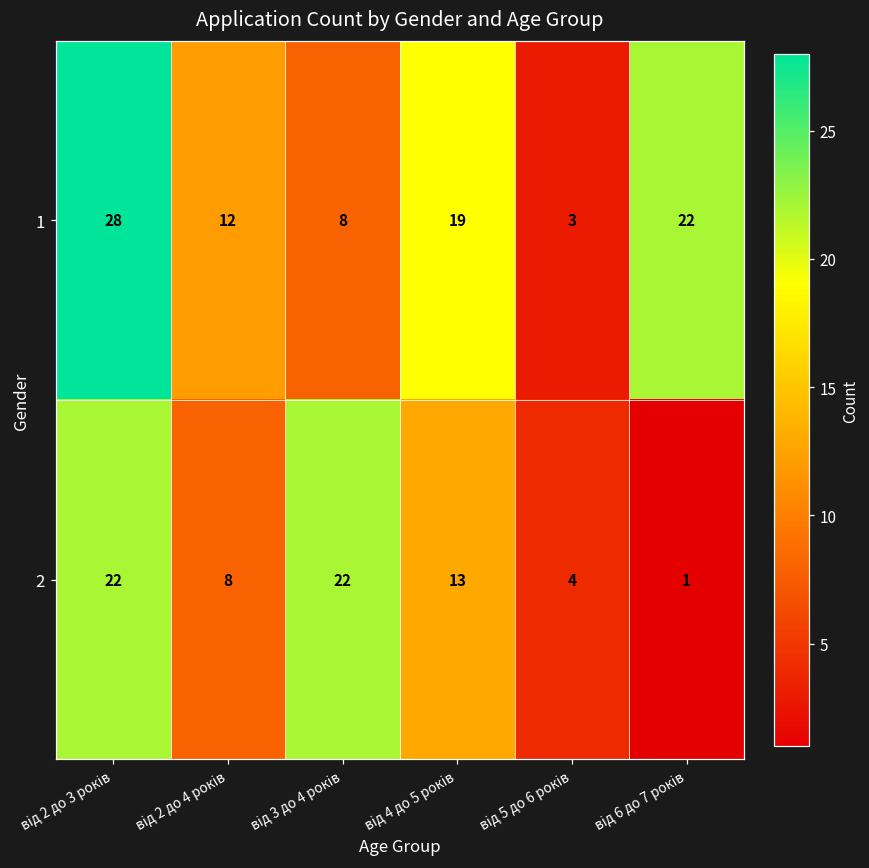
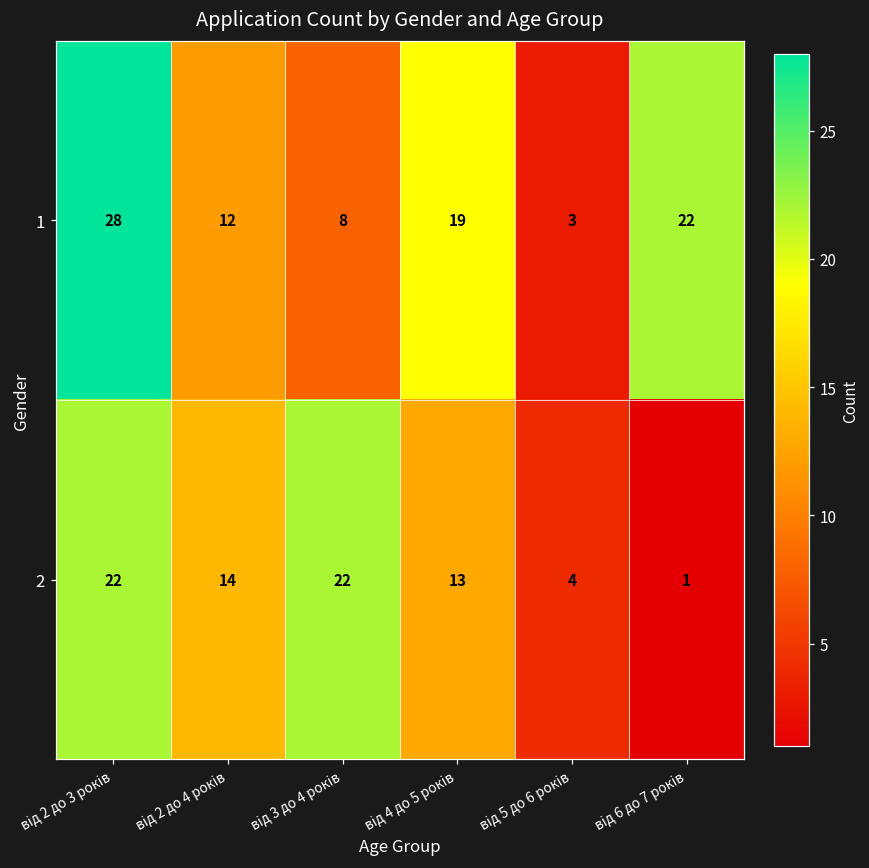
  {
    "1": {
      "від 2 до 3 років": 28,
      "від 2 до 4 років": 12,
      "від 3 до 4 років": 8,
      "від 4 до 5 років": 19,
      "від 5 до 6 років": 3,
      "від 6 до 7 років": 22
    },
    "2": {
      "від 2 до 3 років": 22,
-     "від 2 до 4 років": 8,
+     "від 2 до 4 років": 14,
      "від 3 до 4 років": 22,
      "від 4 до 5 років": 13,
      "від 5 до 6 років": 4,
      "від 6 до 7 років": 1
    }
  }
